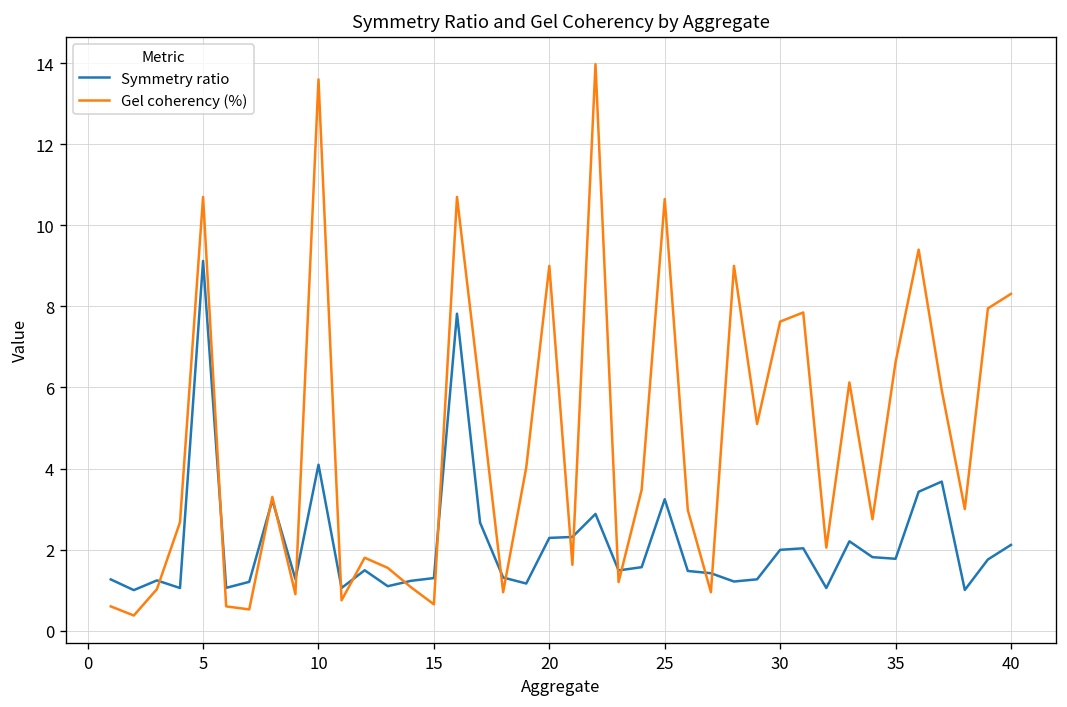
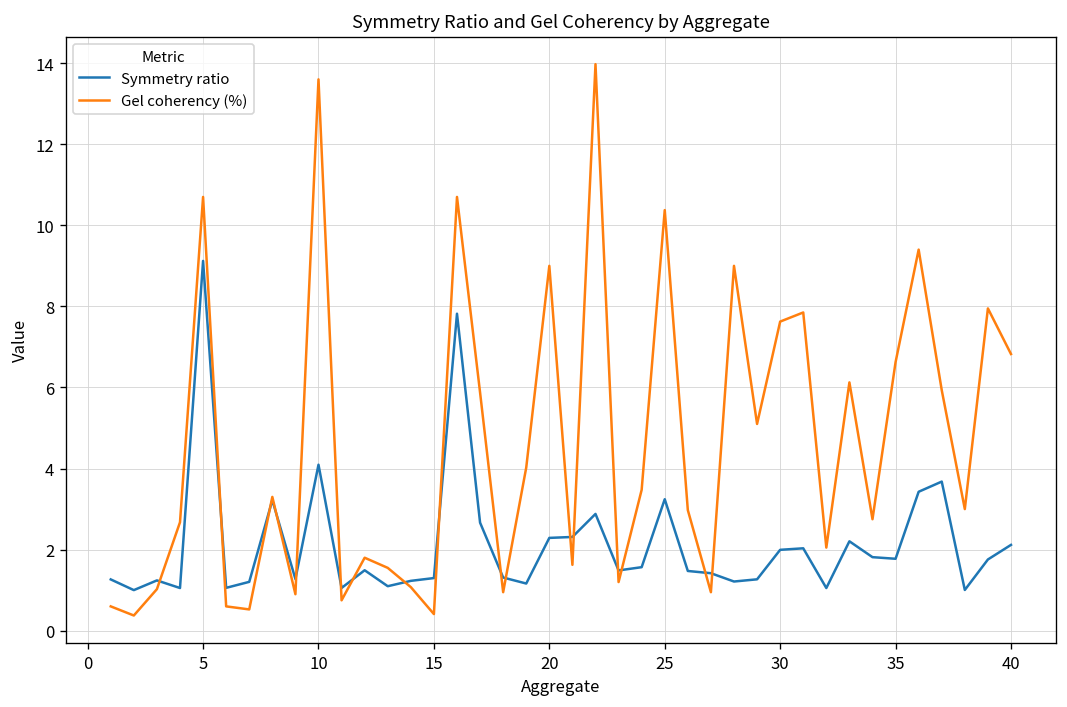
  {
    "Symmetry ratio": {
      "5": 9.1,
      "10": 4.1,
      "15": 1.3,
      "20": 2.3,
      "25": 3.2,
      "30": 2.0,
      "35": 1.8,
      "40": 2.1
    },
    "Gel coherency (%)": {
      "5": 10.7,
      "10": 13.6,
-     "15": 0.7,
+     "15": 0.4,
      "20": 9.0,
-     "25": 10.7,
+     "25": 10.4,
      "30": 7.6,
      "35": 6.6,
-     "40": 8.3
+     "40": 6.8
    }
  }
